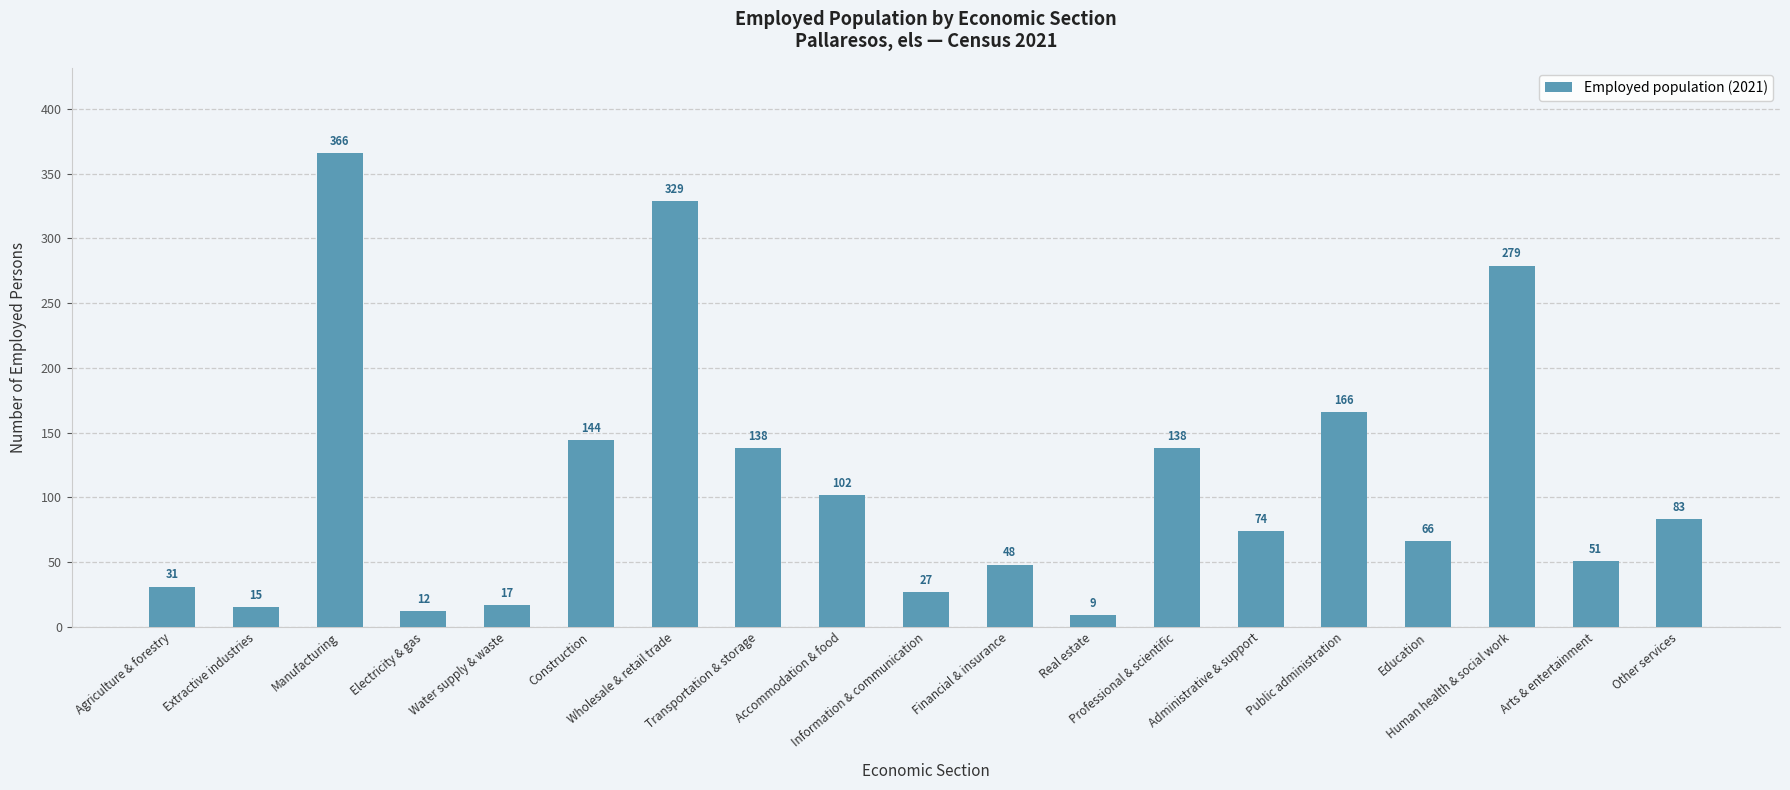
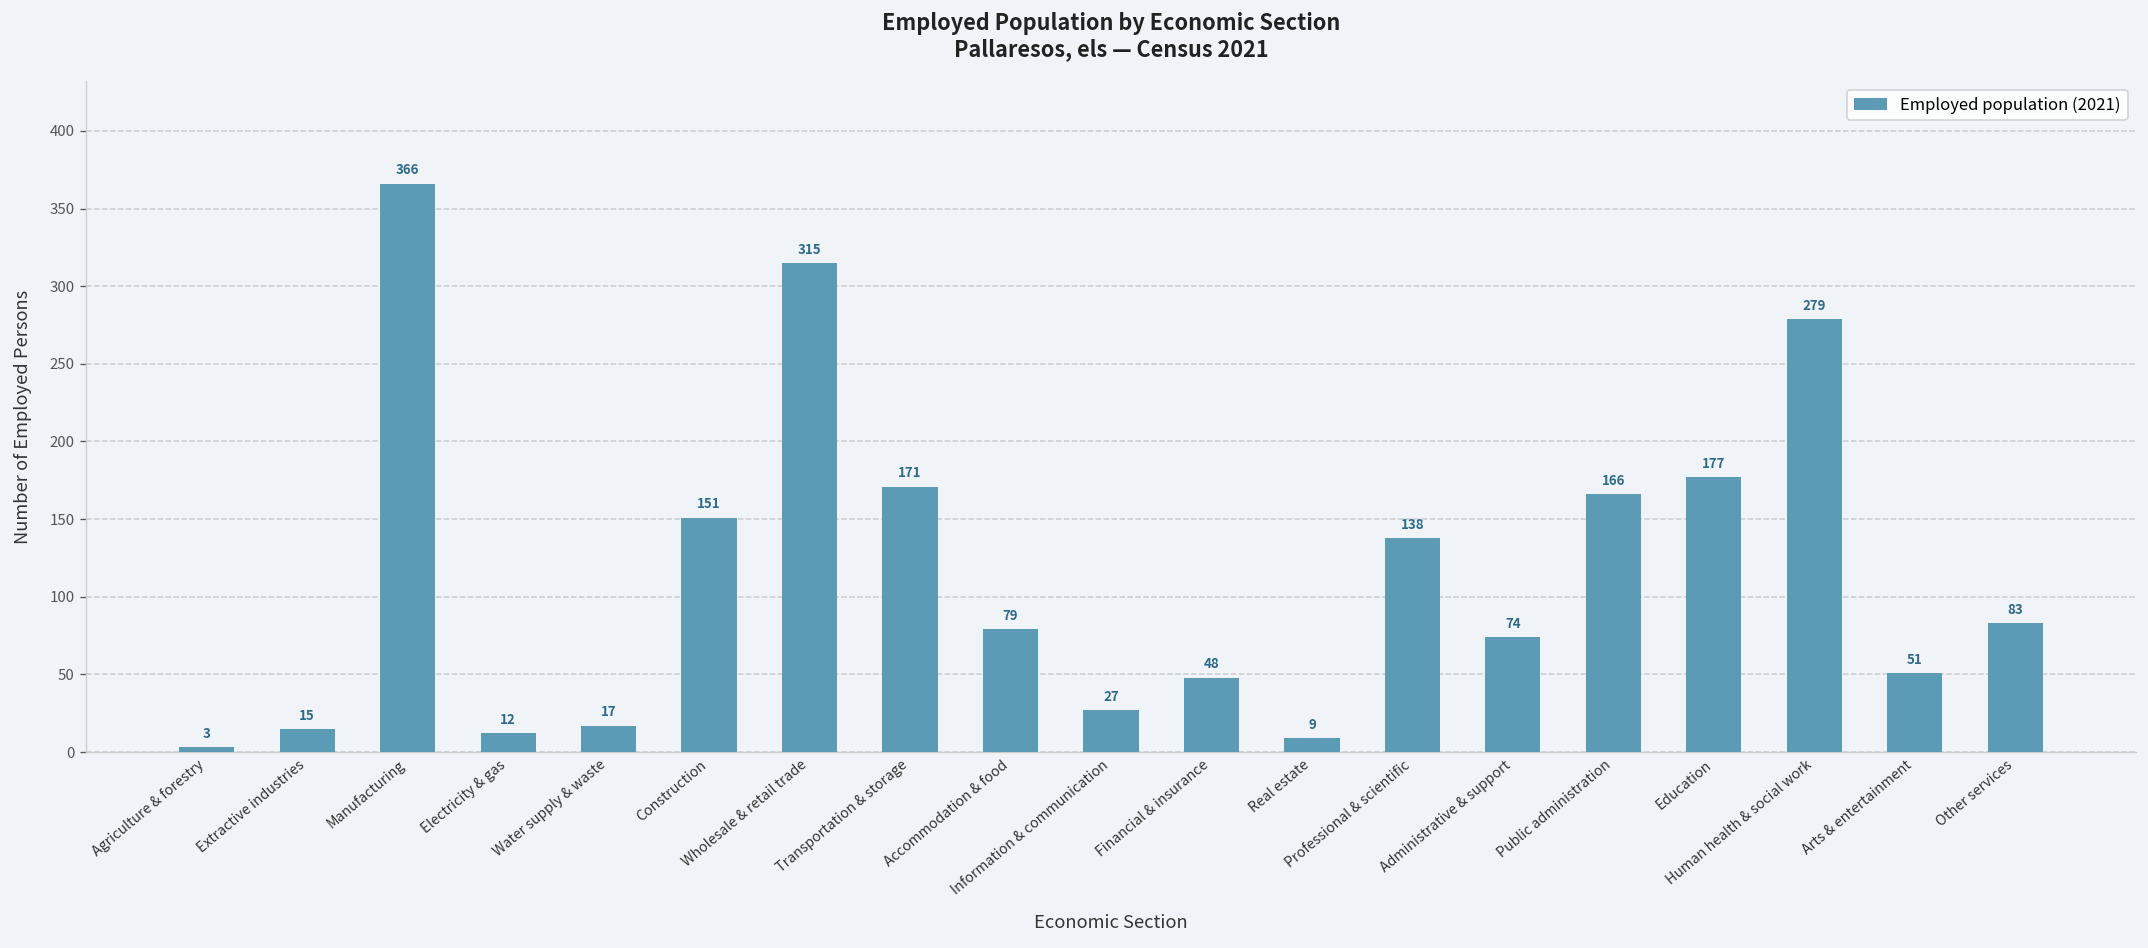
  {
-   "Agriculture & forestry": 31,
+   "Agriculture & forestry": 3,
    "Extractive industries": 15,
    "Manufacturing": 366,
    "Electricity & gas": 12,
    "Water supply & waste": 17,
-   "Construction": 144,
-   "Wholesale & retail trade": 329,
-   "Transportation & storage": 138,
-   "Accommodation & food": 102,
+   "Construction": 151,
+   "Wholesale & retail trade": 315,
+   "Transportation & storage": 171,
+   "Accommodation & food": 79,
    "Information & communication": 27,
    "Financial & insurance": 48,
    "Real estate": 9,
    "Professional & scientific": 138,
    "Administrative & support": 74,
    "Public administration": 166,
-   "Education": 66,
+   "Education": 177,
    "Human health & social work": 279,
    "Arts & entertainment": 51,
    "Other services": 83
  }
